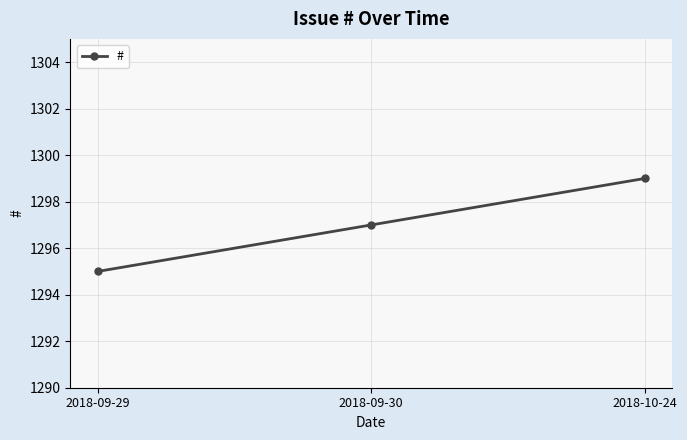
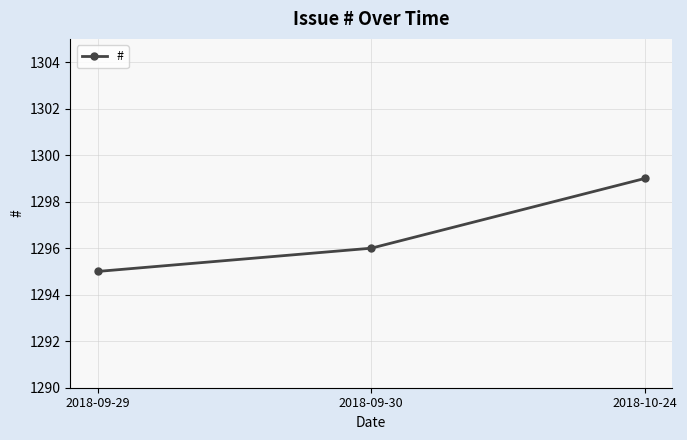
  {
    "2018-09-29": 1295,
-   "2018-09-30": 1297,
+   "2018-09-30": 1296,
    "2018-10-24": 1299
  }
